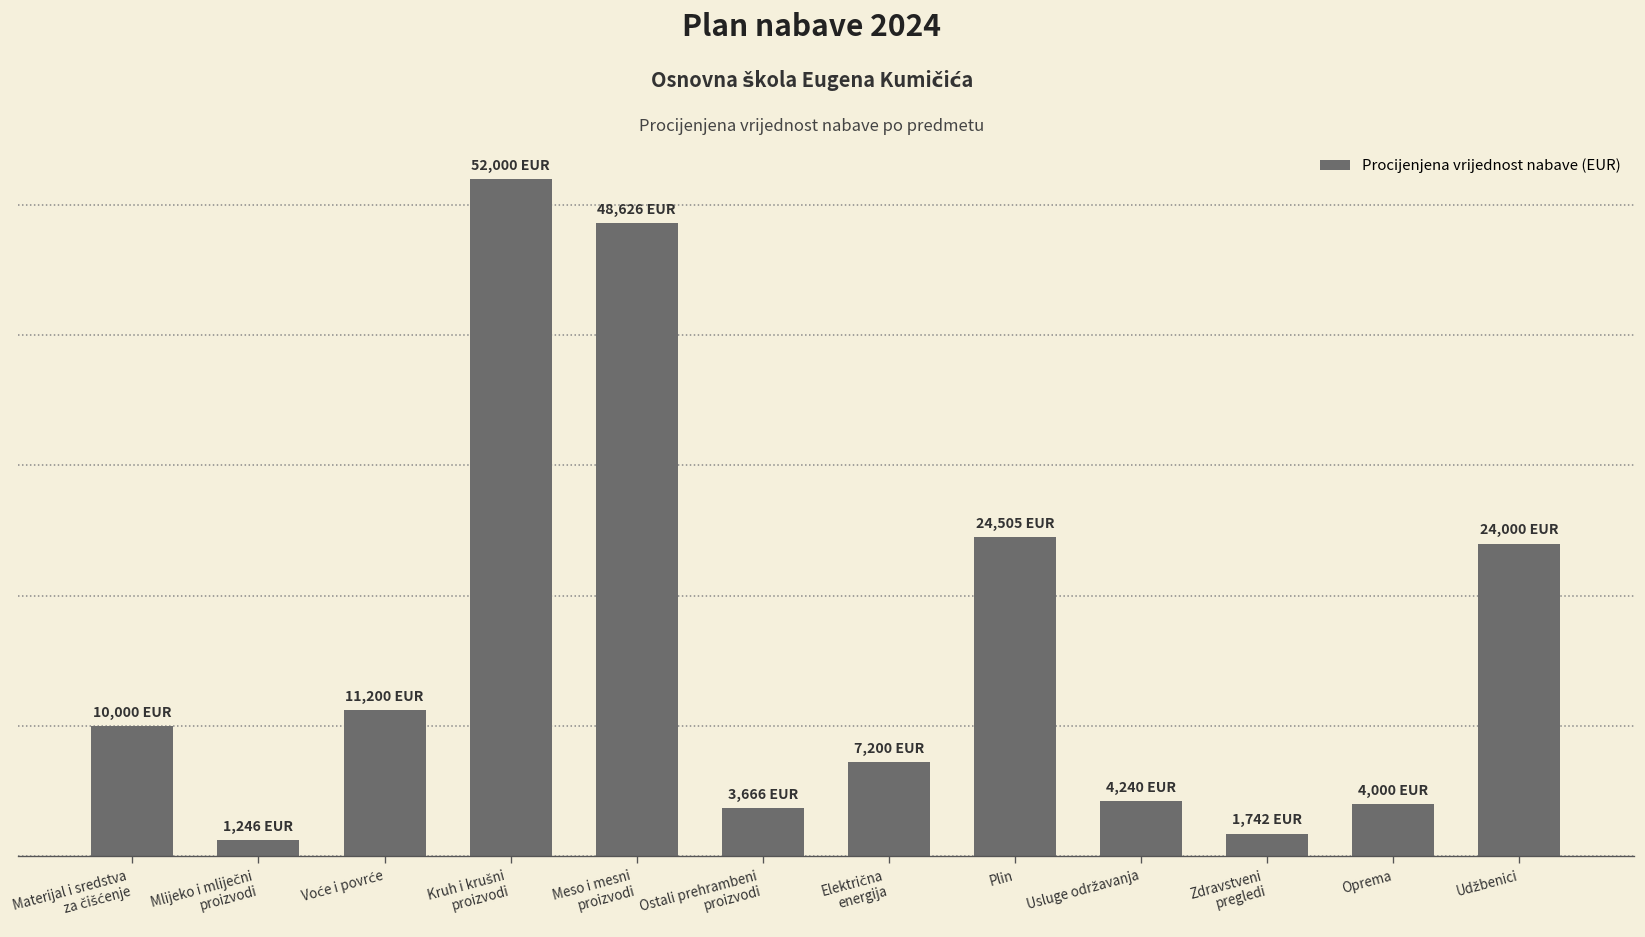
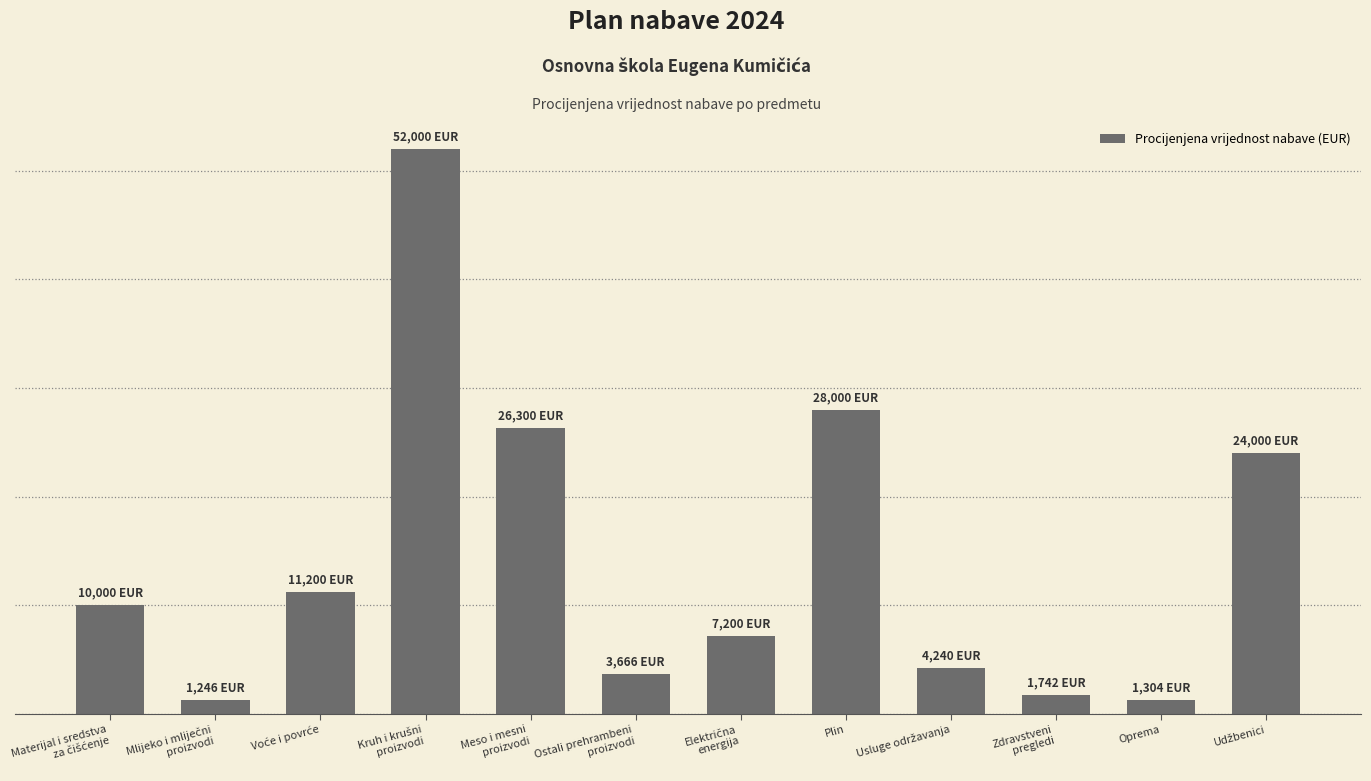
  {
    "Materijal i sredstva za čišćenje": "10,000",
    "Mlijeko i mliječni proizvodi": "1,246",
    "Voće i povrće": "11,200",
    "Kruh i krušni proizvodi": "52,000",
-   "Meso i mesni proizvodi": "48,626",
+   "Meso i mesni proizvodi": "26,300",
    "Ostali prehrambeni proizvodi": "3,666",
    "Električna energija": "7,200",
-   "Plin": "24,505",
+   "Plin": "28,000",
    "Usluge održavanja": "4,240",
    "Zdravstveni pregledi": "1,742",
-   "Oprema": "4,000",
+   "Oprema": "1,304",
    "Udžbenici": "24,000"
  }
